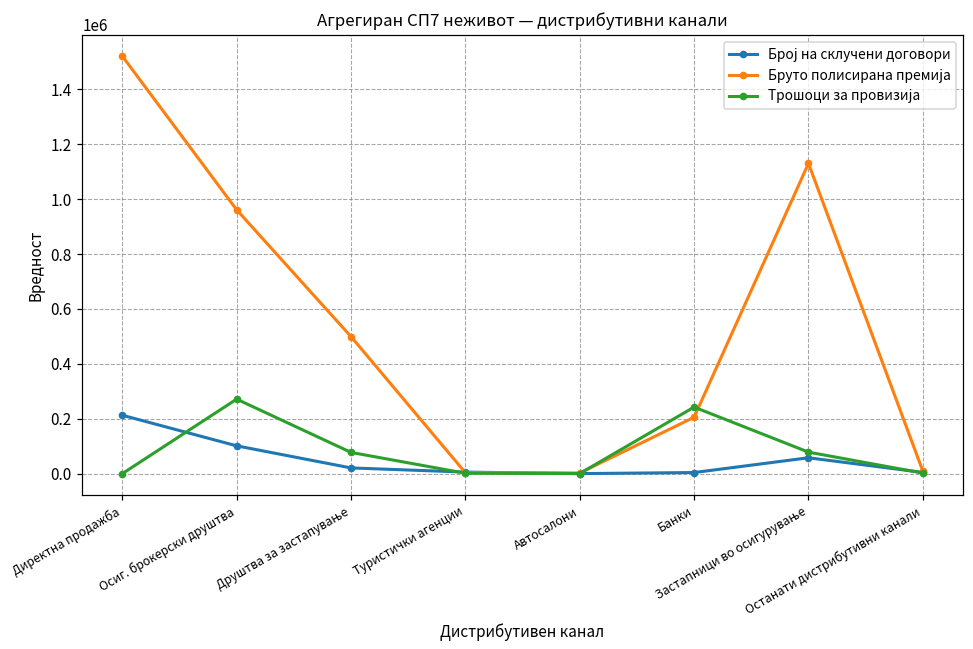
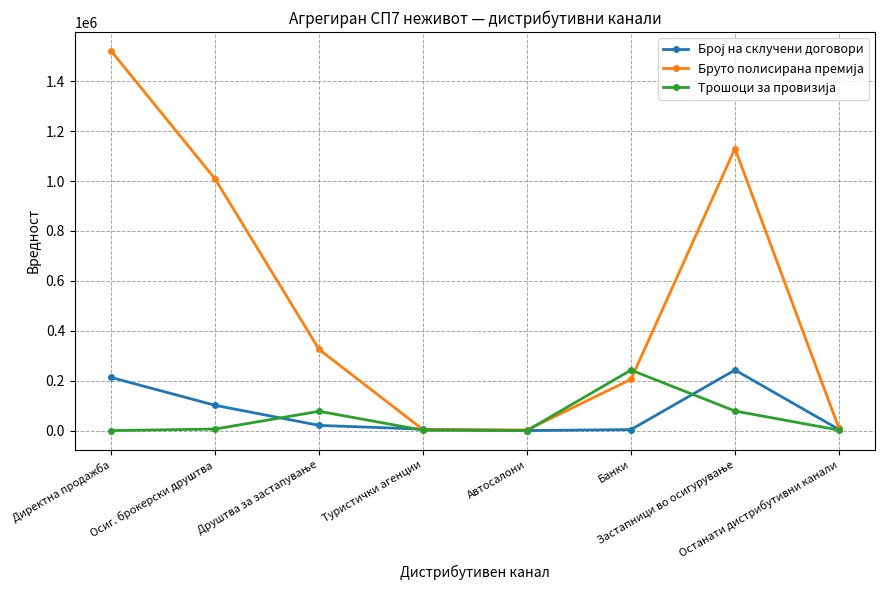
  {
    "Број на склучени договори": {
      "Директна продажба": 210000,
      "Осиг. брокерски друштва": 100000,
      "Друштва за застапување": 20000,
      "Банки": 0,
-     "Застапници во осигурување": 60000
+     "Застапници во осигурување": 240000
    },
    "Бруто полисирана премија": {
      "Директна продажба": 1520000,
-     "Осиг. брокерски друштва": 960000,
-     "Друштва за застапување": 500000,
+     "Осиг. брокерски друштва": 1010000,
+     "Друштва за застапување": 330000,
      "Банки": 210000,
      "Застапници во осигурување": 1130000
    },
    "Трошоци за провизија": {
      "Директна продажба": 0,
-     "Осиг. брокерски друштва": 270000,
+     "Осиг. брокерски друштва": 10000,
      "Друштва за застапување": 80000,
      "Банки": 240000,
      "Застапници во осигурување": 80000
    }
  }
